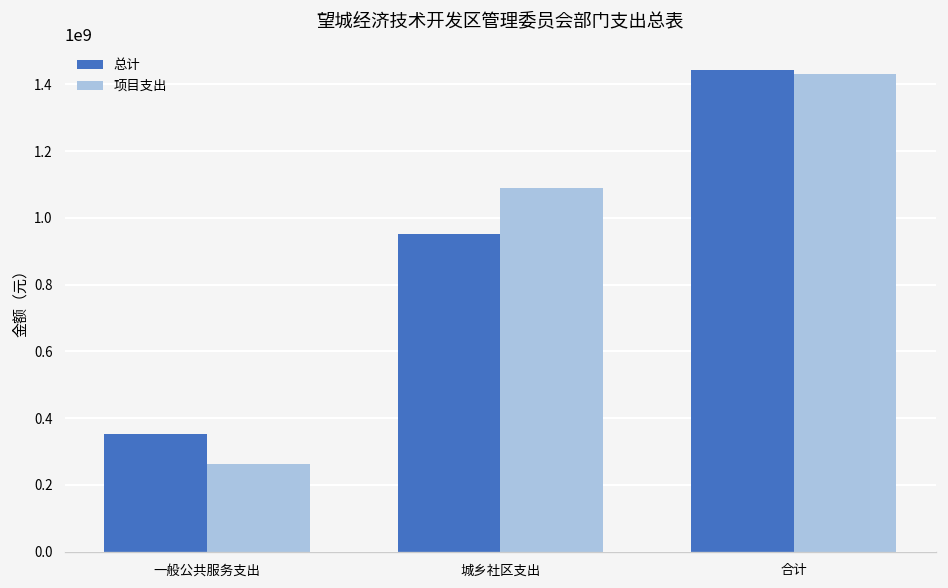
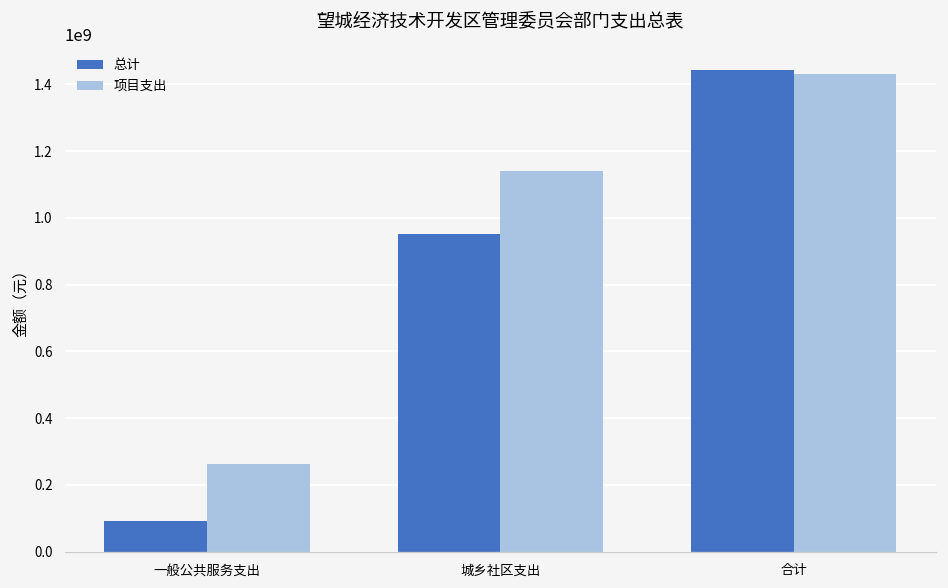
  {
    "总计": {
-     "一般公共服务支出": 350000000,
+     "一般公共服务支出": 90000000,
      "城乡社区支出": 950000000,
      "合计": 1440000000
    },
    "项目支出": {
      "一般公共服务支出": 260000000,
-     "城乡社区支出": 1090000000,
+     "城乡社区支出": 1140000000,
      "合计": 1430000000
    }
  }
